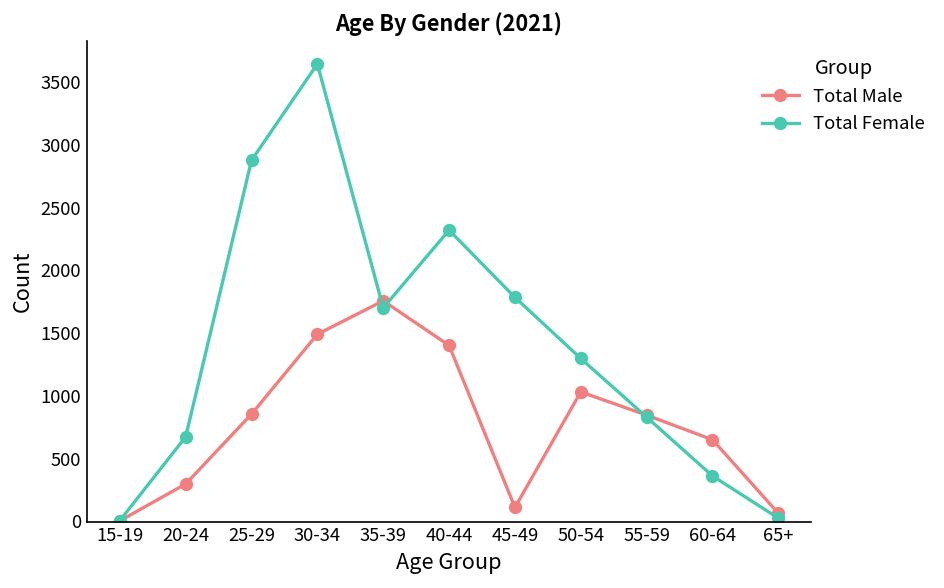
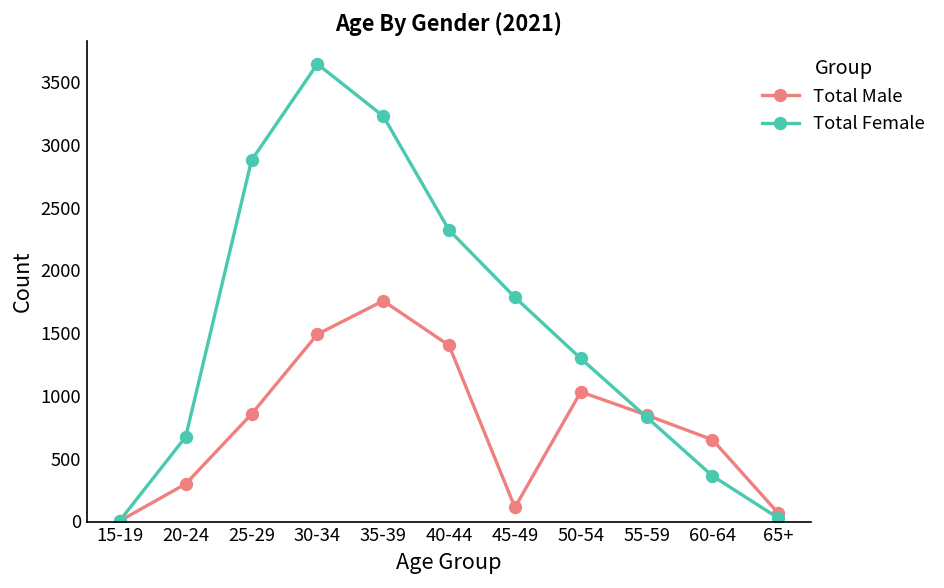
  {
    "Total Male": {
      "20-24": 300,
      "25-29": 860,
      "30-34": 1490,
      "35-39": 1760,
      "40-44": 1400,
      "45-49": 110,
      "50-54": 1030,
      "60-64": 650,
      "65+": 70
    },
    "Total Female": {
      "20-24": 670,
      "25-29": 2880,
      "30-34": 3640,
-     "35-39": 1700,
+     "35-39": 3230,
      "40-44": 2320,
      "45-49": 1790,
      "50-54": 1300,
      "60-64": 360,
      "65+": 30
    }
  }
